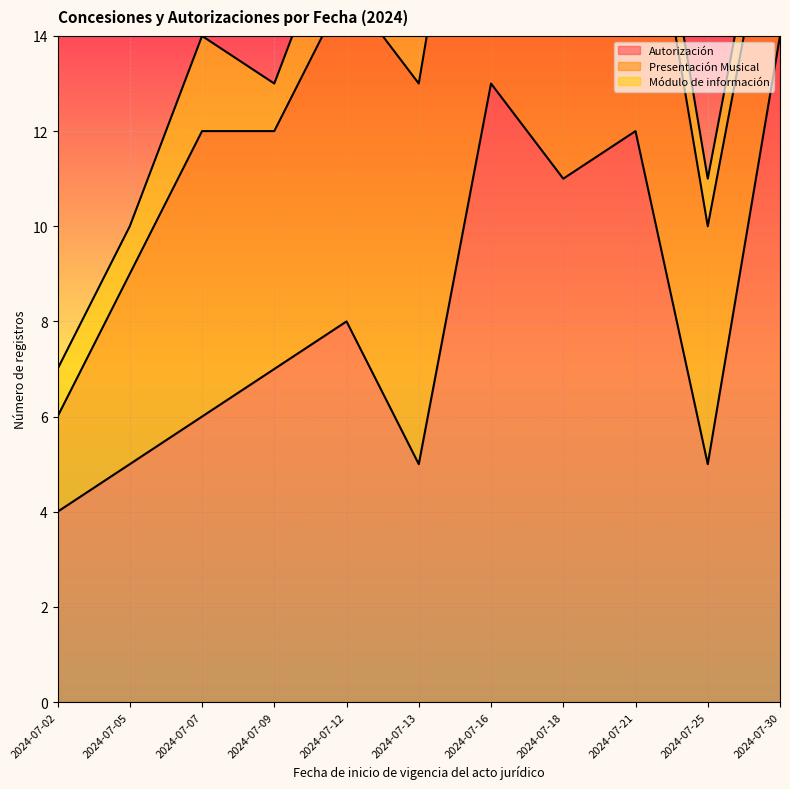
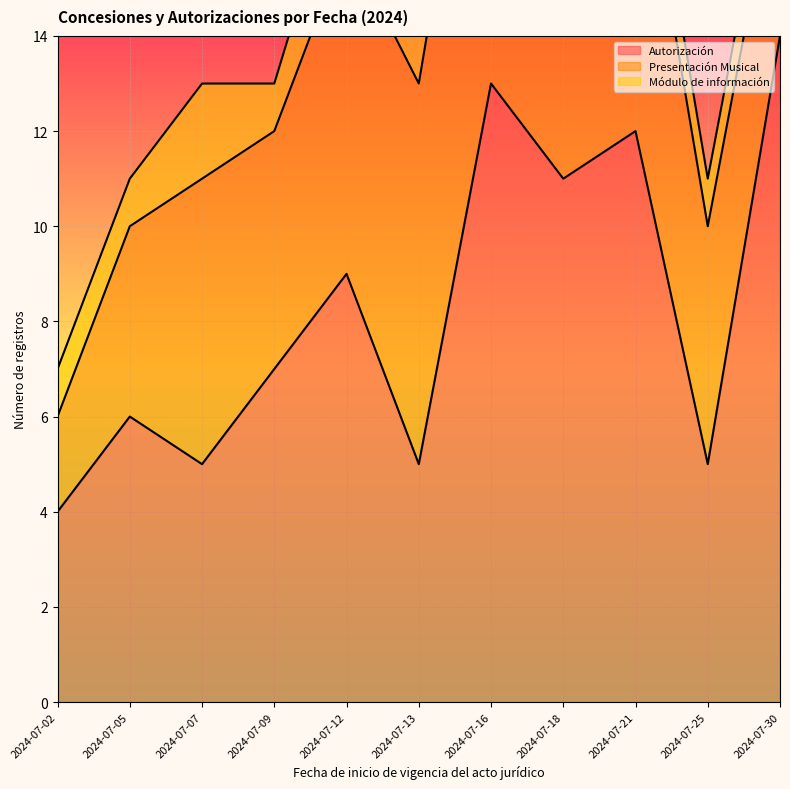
  {
    "Autorización": {
      "2024-07-02": 4,
-     "2024-07-05": 5,
-     "2024-07-07": 6,
+     "2024-07-05": 6,
+     "2024-07-07": 5,
      "2024-07-09": 7,
-     "2024-07-12": 8,
+     "2024-07-12": 9,
      "2024-07-13": 5,
      "2024-07-16": 13,
      "2024-07-18": 11,
      "2024-07-21": 12,
      "2024-07-25": 5,
      "2024-07-30": 14
    }
  }
